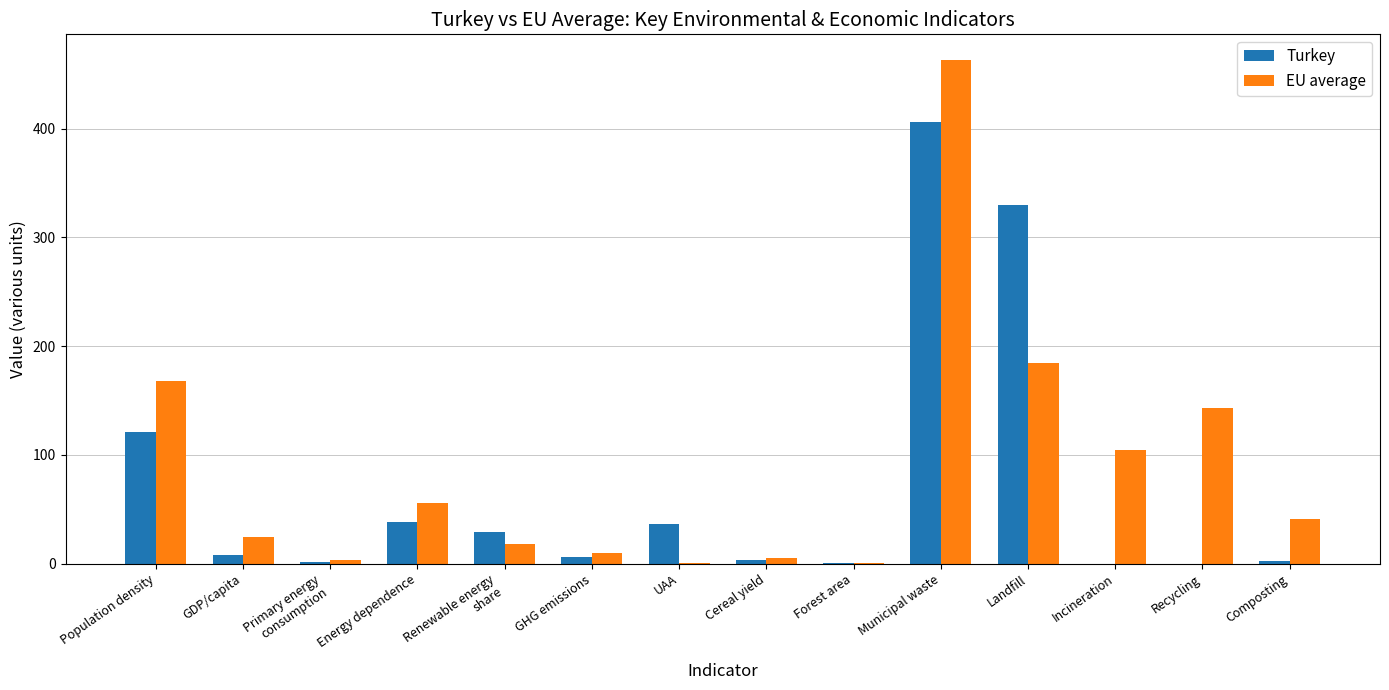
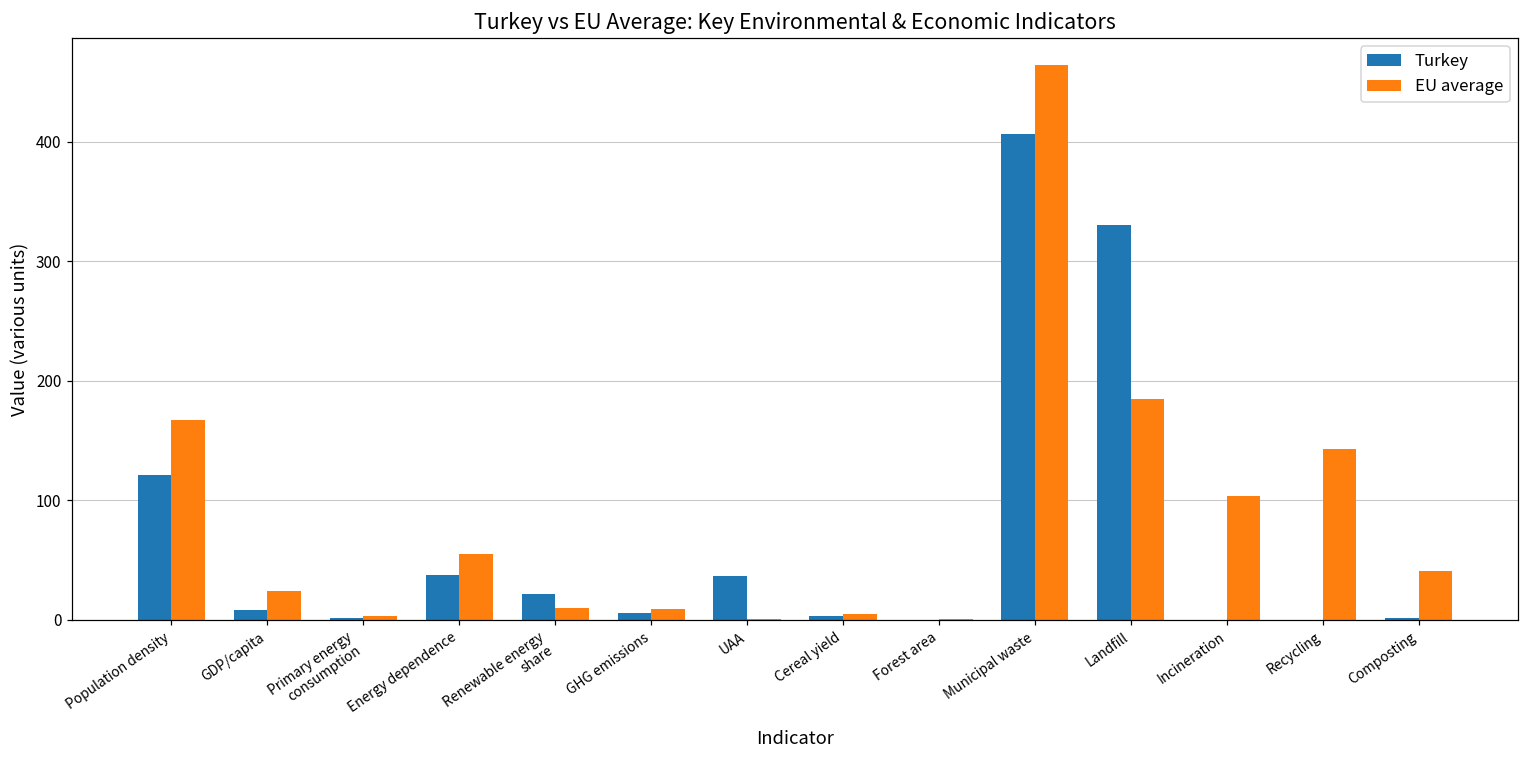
  {
    "Turkey": {
      "Population density": 121,
      "GDP/capita": 8,
      "Energy dependence": 38,
-     "Renewable energy share": 29,
+     "Renewable energy share": 22,
      "GHG emissions": 6,
      "UAA": 36,
      "Cereal yield": 3,
      "Municipal waste": 406,
      "Landfill": 330,
      "Incineration": 0,
      "Recycling": 0
    },
    "EU average": {
      "Population density": 168,
      "GDP/capita": 25,
      "Primary energy consumption": 3,
      "Energy dependence": 55,
-     "Renewable energy share": 18,
+     "Renewable energy share": 10,
      "GHG emissions": 9,
      "Cereal yield": 5,
      "Municipal waste": 464,
      "Landfill": 185,
      "Incineration": 104,
      "Recycling": 143,
      "Composting": 41
    }
  }
